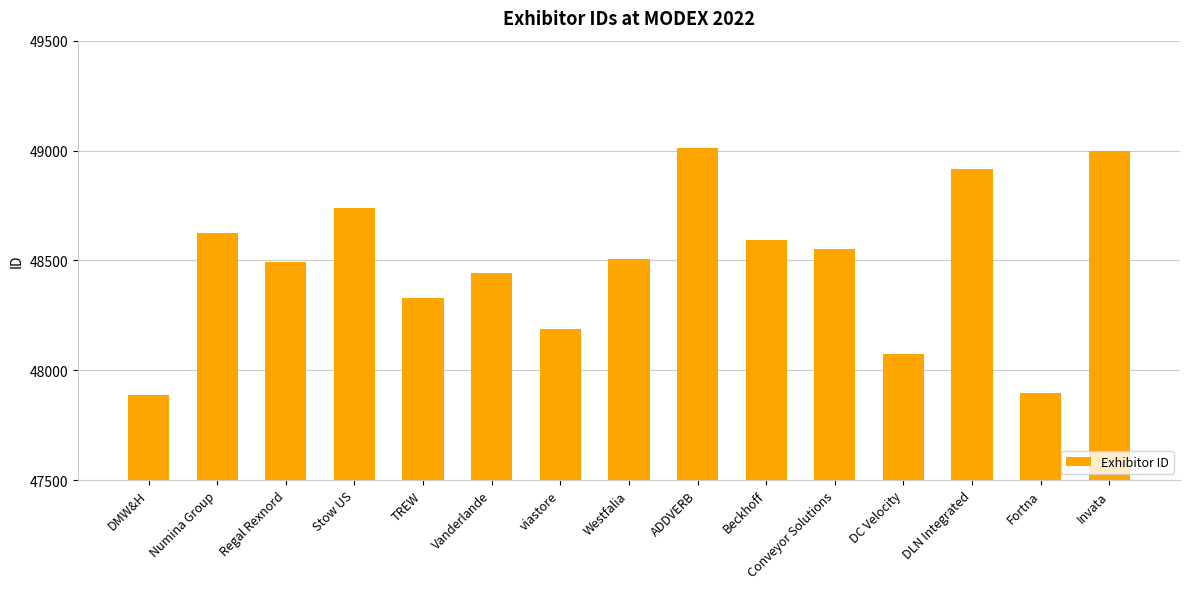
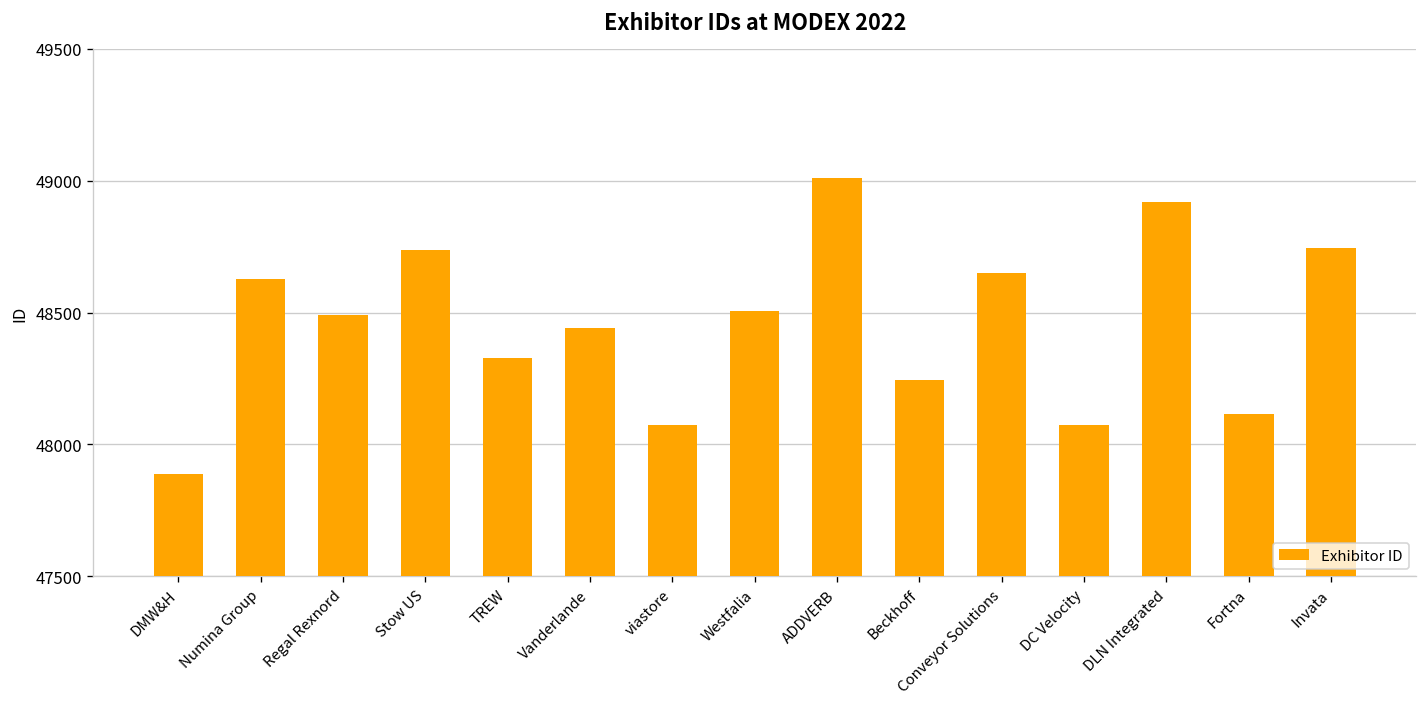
  {
    "DMW&H": 47890,
    "Numina Group": 48630,
    "Regal Rexnord": 48490,
    "Stow US": 48740,
    "TREW": 48330,
    "Vanderlande": 48440,
-   "viastore": 48190,
+   "viastore": 48070,
    "Westfalia": 48510,
    "ADDVERB": 49010,
-   "Beckhoff": 48590,
-   "Conveyor Solutions": 48550,
+   "Beckhoff": 48240,
+   "Conveyor Solutions": 48650,
    "DC Velocity": 48070,
    "DLN Integrated": 48920,
-   "Fortna": 47900,
-   "Invata": 49000
+   "Fortna": 48120,
+   "Invata": 48750
  }
